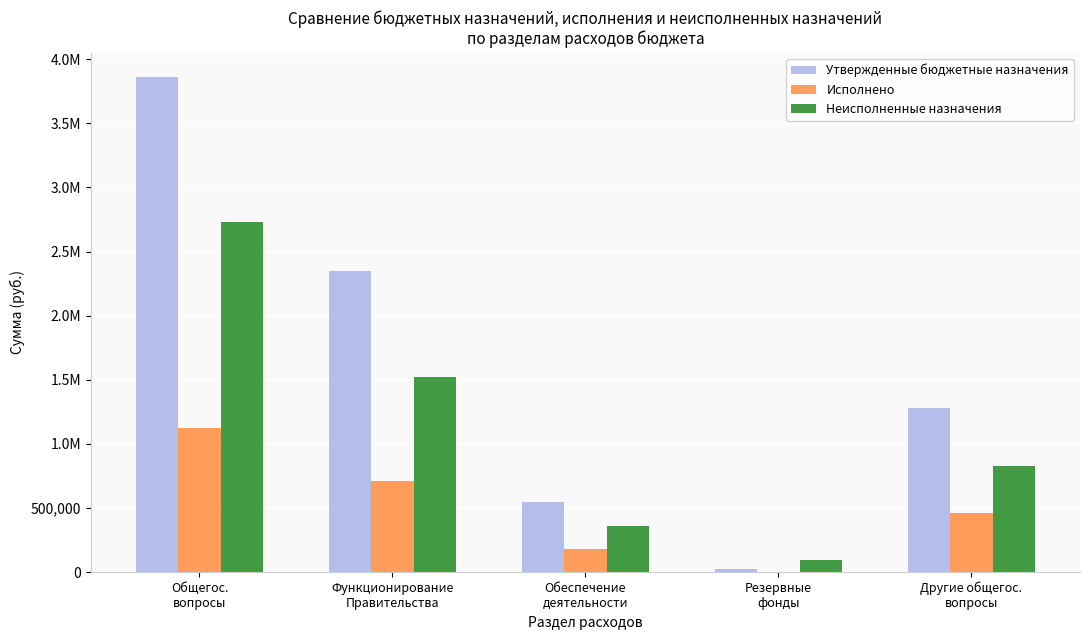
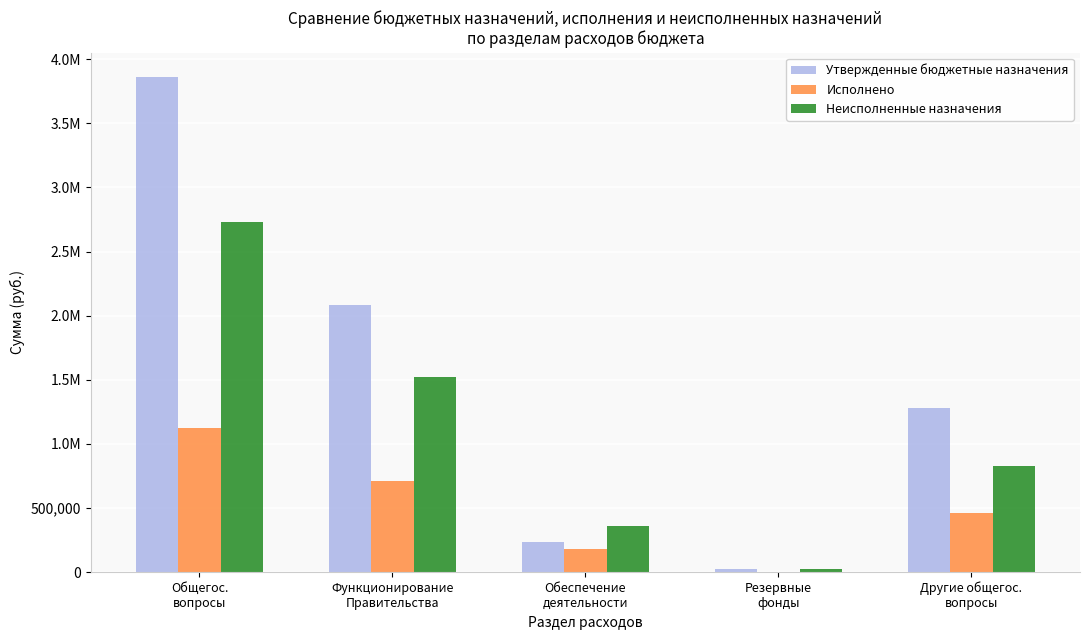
  {
    "Утвержденные бюджетные назначения": {
      "Общегос. вопросы": "3,860,000",
-     "Функционирование Правительства": "2,350,000",
-     "Обеспечение деятельности": "540,000",
+     "Функционирование Правительства": "2,080,000",
+     "Обеспечение деятельности": "230,000",
      "Резервные фонды": "20,000",
      "Другие общегос. вопросы": "1,280,000"
    },
    "Исполнено": {
      "Общегос. вопросы": "1,130,000",
      "Функционирование Правительства": "710,000",
      "Обеспечение деятельности": "180,000",
      "Резервные фонды": "0",
      "Другие общегос. вопросы": "460,000"
    },
    "Неисполненные назначения": {
      "Общегос. вопросы": "2,730,000",
      "Функционирование Правительства": "1,520,000",
      "Обеспечение деятельности": "360,000",
-     "Резервные фонды": "90,000",
+     "Резервные фонды": "20,000",
      "Другие общегос. вопросы": "830,000"
    }
  }
